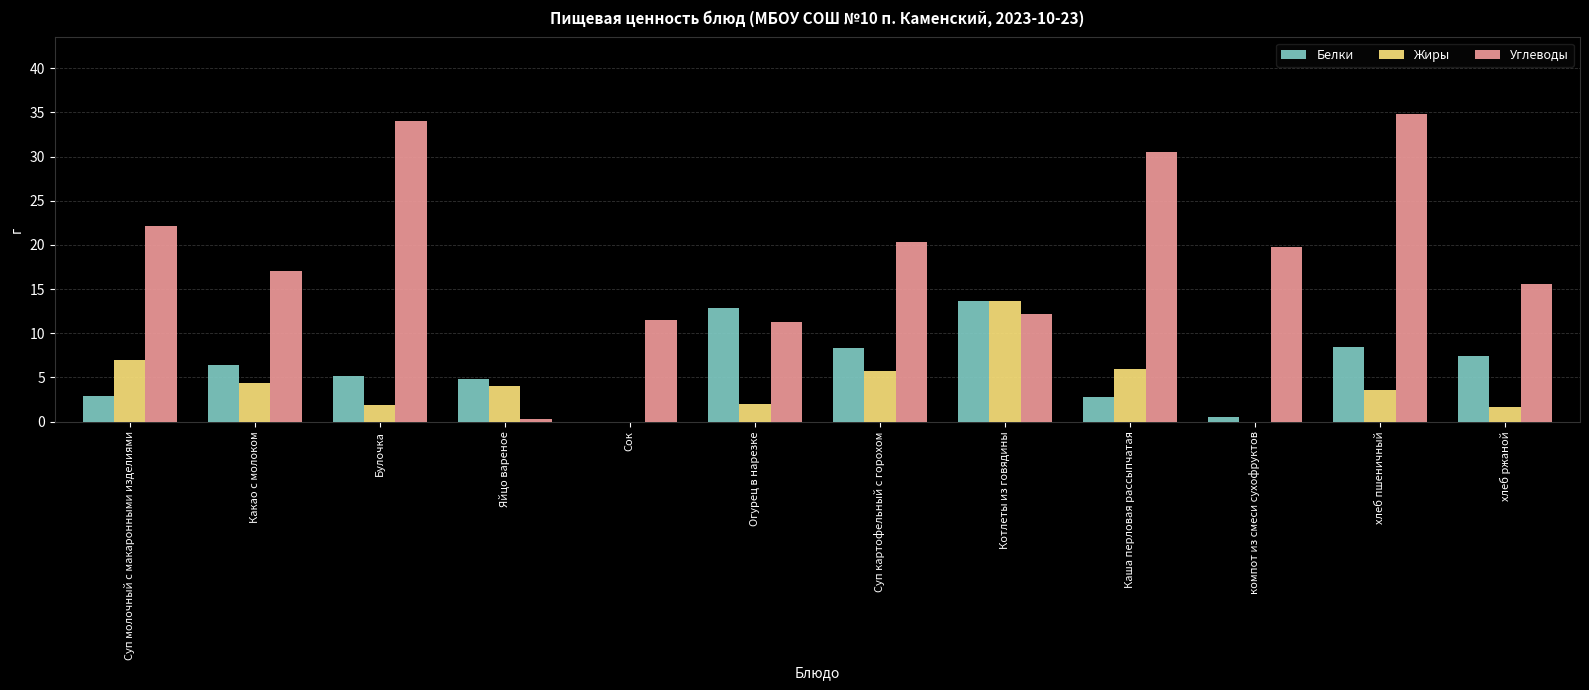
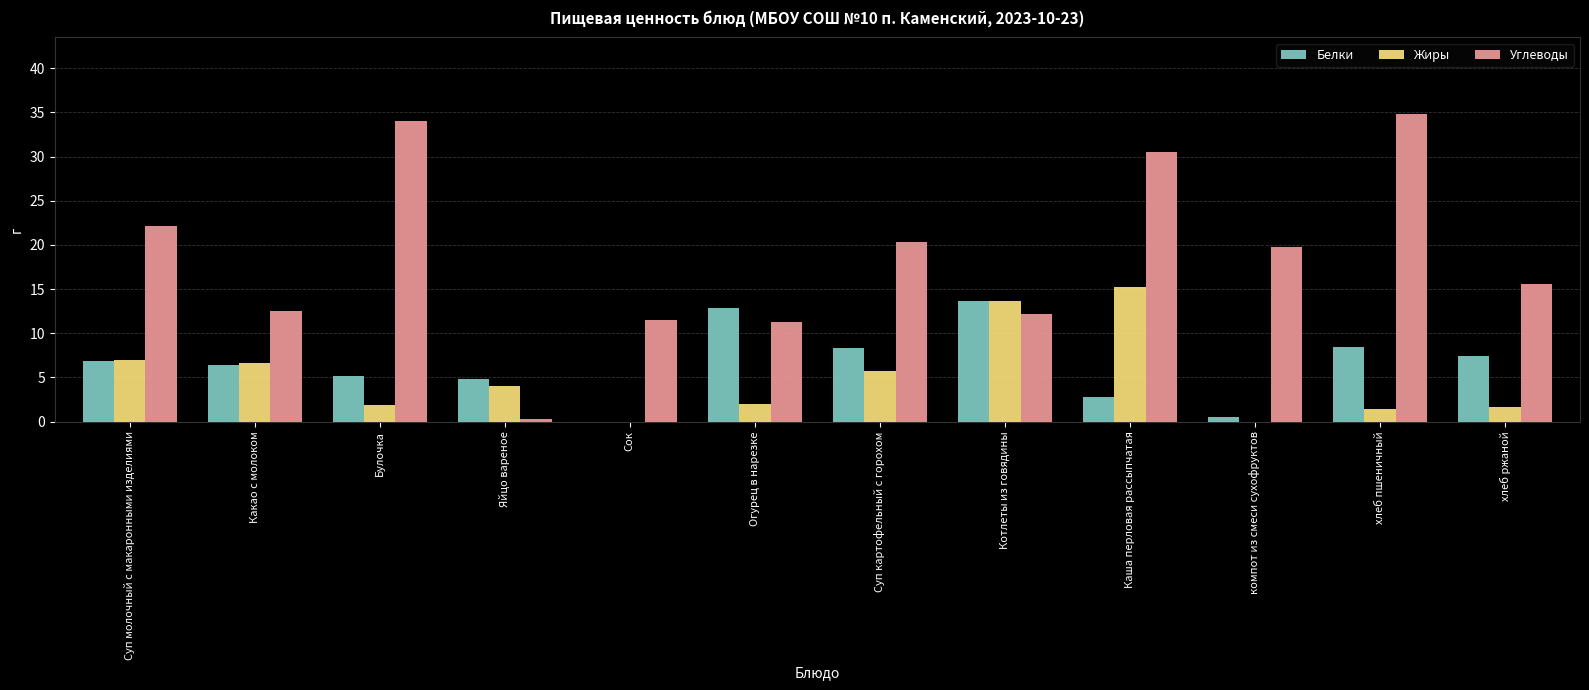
  {
    "Белки": {
-     "Суп молочный с макаронными изделиями": 3,
+     "Суп молочный с макаронными изделиями": 7,
      "Какао с молоком": 6,
      "Булочка": 5,
      "Яйцо вареное": 5,
      "Сок": 0,
      "Огурец в нарезке": 13,
      "Суп картофельный с горохом": 8,
      "Котлеты из говядины": 14,
      "Каша перловая рассыпчатая": 3,
      "компот из смеси сухофруктов": 1,
      "хлеб пшеничный": 9,
      "хлеб ржаной": 7
    },
    "Жиры": {
      "Суп молочный с макаронными изделиями": 7,
-     "Какао с молоком": 4,
+     "Какао с молоком": 7,
      "Булочка": 2,
      "Яйцо вареное": 4,
      "Сок": 0,
      "Огурец в нарезке": 2,
      "Суп картофельный с горохом": 6,
      "Котлеты из говядины": 14,
-     "Каша перловая рассыпчатая": 6,
+     "Каша перловая рассыпчатая": 15,
      "компот из смеси сухофруктов": 0,
-     "хлеб пшеничный": 4,
+     "хлеб пшеничный": 1,
      "хлеб ржаной": 2
    },
    "Углеводы": {
      "Суп молочный с макаронными изделиями": 22,
-     "Какао с молоком": 17,
+     "Какао с молоком": 13,
      "Булочка": 34,
      "Яйцо вареное": 0,
      "Сок": 12,
      "Огурец в нарезке": 11,
      "Суп картофельный с горохом": 20,
      "Котлеты из говядины": 12,
      "Каша перловая рассыпчатая": 31,
      "компот из смеси сухофруктов": 20,
      "хлеб пшеничный": 35,
      "хлеб ржаной": 16
    }
  }
